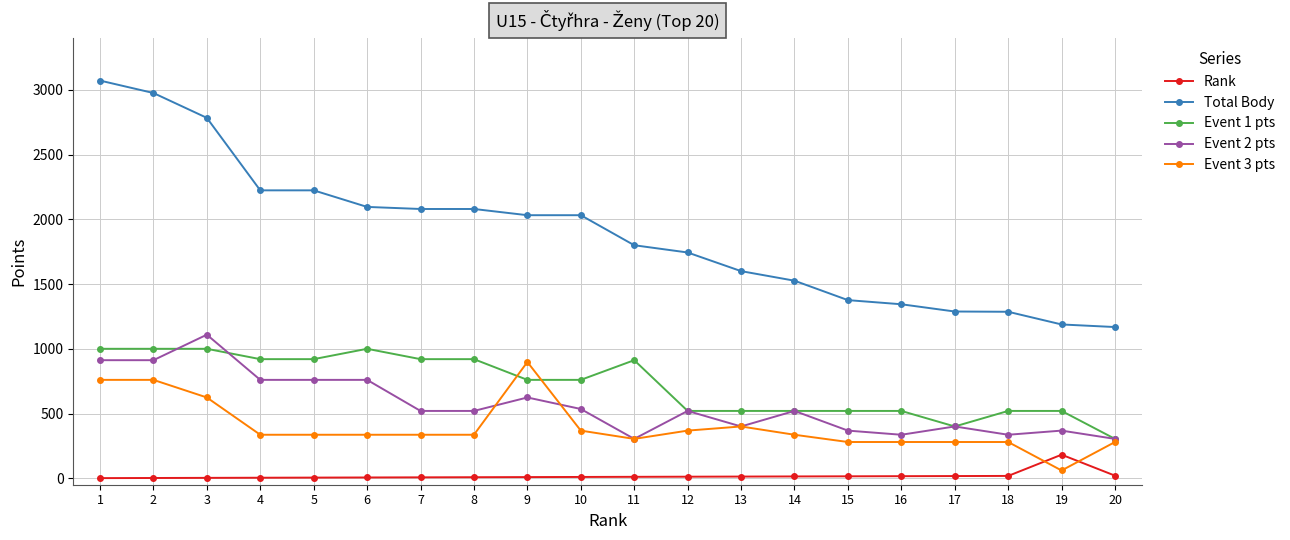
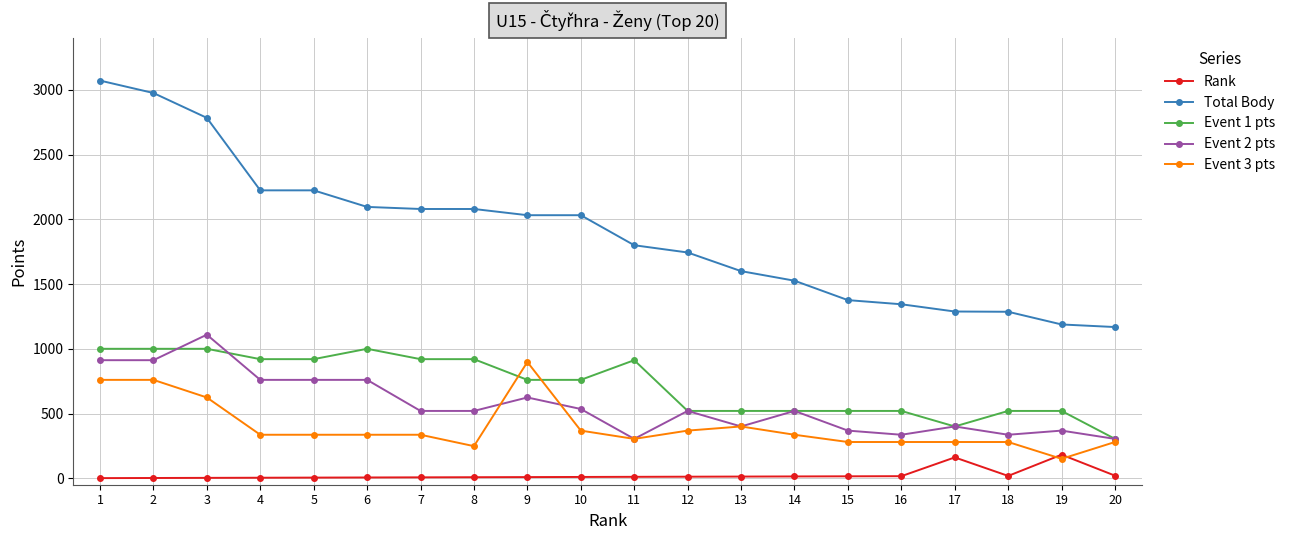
  {
    "Rank": {
      "1": 0,
      "2": 0,
      "3": 0,
      "4": 0,
      "5": 10,
      "6": 10,
      "7": 10,
      "8": 10,
      "9": 10,
      "10": 10,
      "11": 10,
      "12": 10,
      "13": 10,
      "14": 10,
      "15": 20,
      "16": 20,
-     "17": 20,
+     "17": 160,
      "18": 20,
      "19": 180,
      "20": 20
    },
    "Total Body": {
      "1": 3070,
      "2": 2980,
      "3": 2780,
      "4": 2220,
      "5": 2220,
      "6": 2100,
      "7": 2080,
      "8": 2080,
      "9": 2030,
      "10": 2030,
      "11": 1800,
      "12": 1740,
      "13": 1600,
      "14": 1530,
      "15": 1380,
      "16": 1340,
      "17": 1290,
      "18": 1290,
      "19": 1190,
      "20": 1170
    },
    "Event 1 pts": {
      "1": 1000,
      "2": 1000,
      "3": 1000,
      "4": 920,
      "5": 920,
      "6": 1000,
      "7": 920,
      "8": 920,
      "9": 760,
      "10": 760,
      "11": 910,
      "13": 520,
      "15": 520,
      "16": 520,
      "18": 520,
      "19": 520
    },
    "Event 2 pts": {
      "1": 910,
      "2": 910,
      "3": 1110,
      "4": 760,
      "5": 760,
      "6": 760,
      "7": 520,
      "8": 520,
      "9": 620,
      "10": 540,
      "15": 370,
      "16": 340,
      "18": 340,
      "19": 370
    },
    "Event 3 pts": {
      "1": 760,
      "2": 760,
      "3": 620,
      "4": 340,
      "5": 340,
      "6": 340,
      "7": 340,
-     "8": 340,
+     "8": 250,
      "9": 900,
      "10": 370,
      "12": 370,
      "14": 340,
      "15": 280,
      "16": 280,
      "17": 280,
      "18": 280,
-     "19": 60,
+     "19": 150,
      "20": 280
    }
  }
